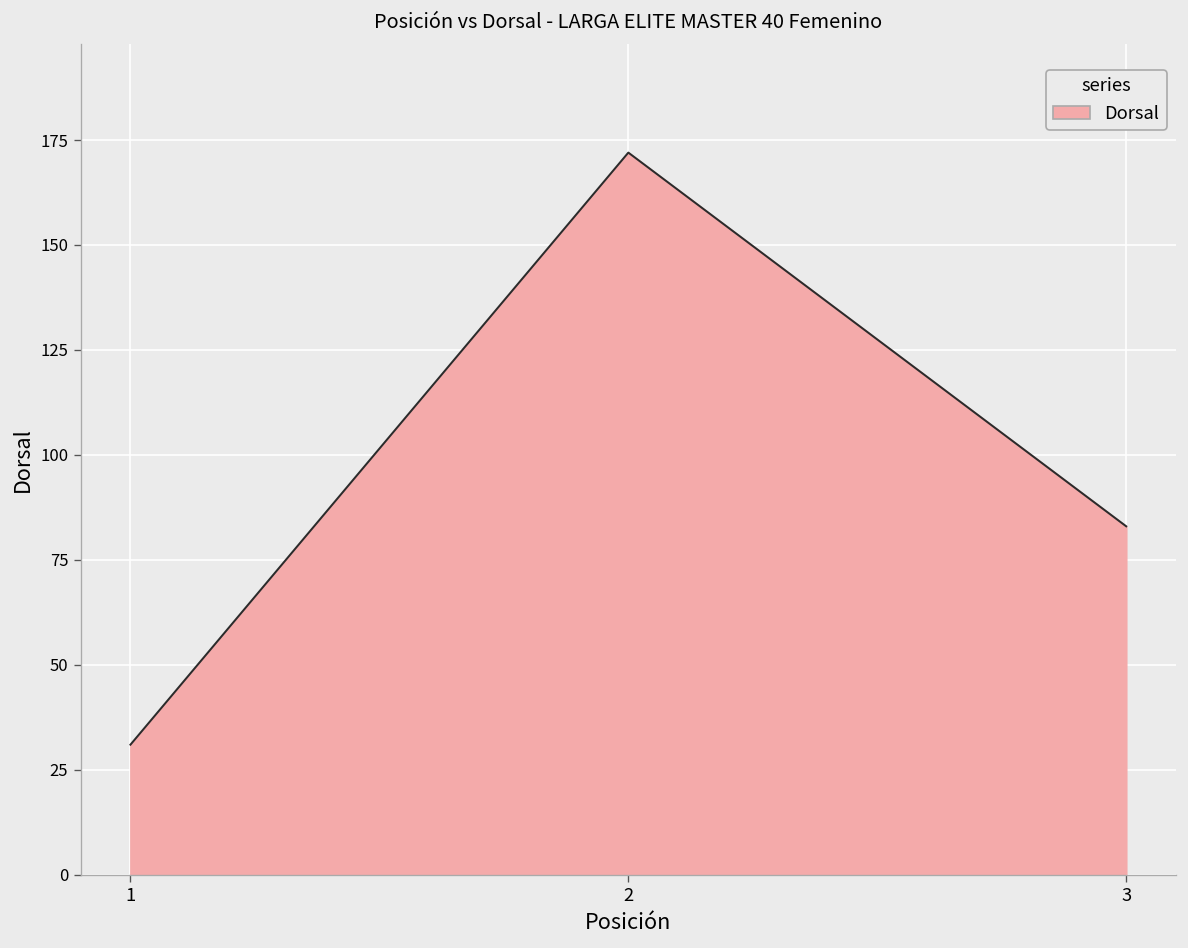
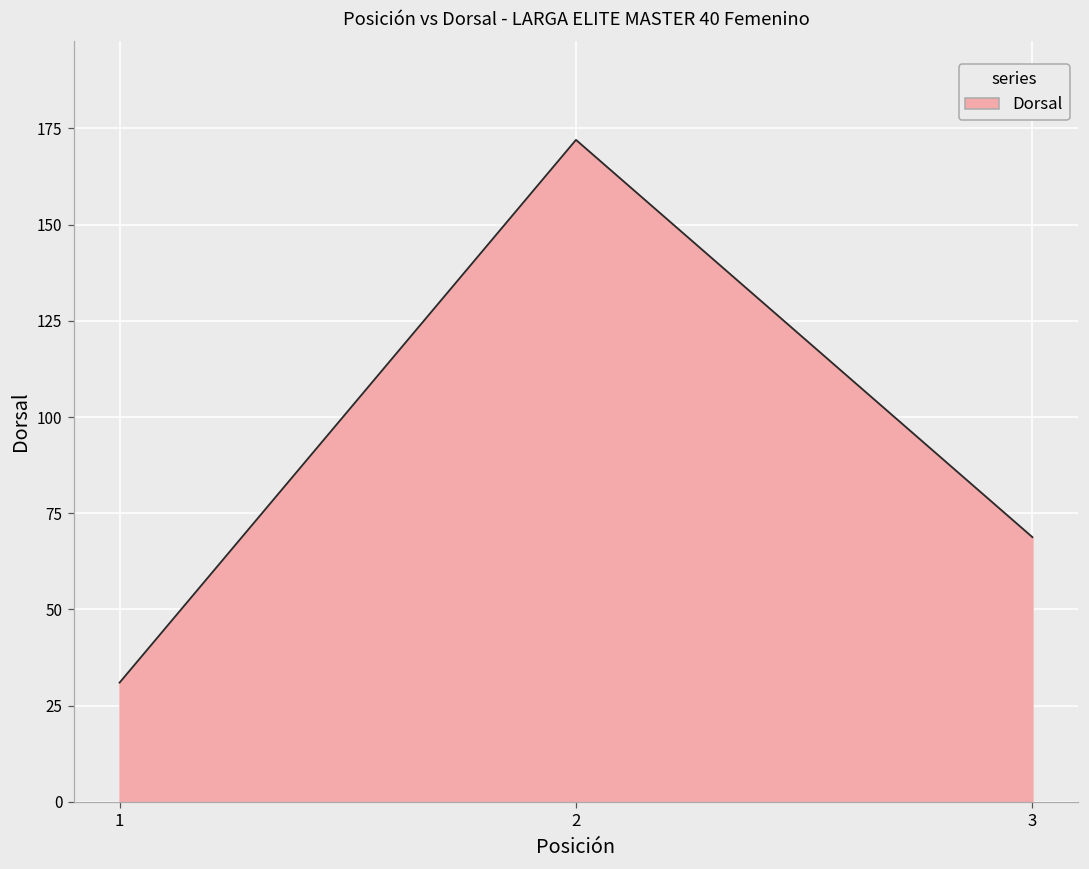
  {
    "1": 31,
    "2": 172,
-   "3": 83
+   "3": 69
  }
